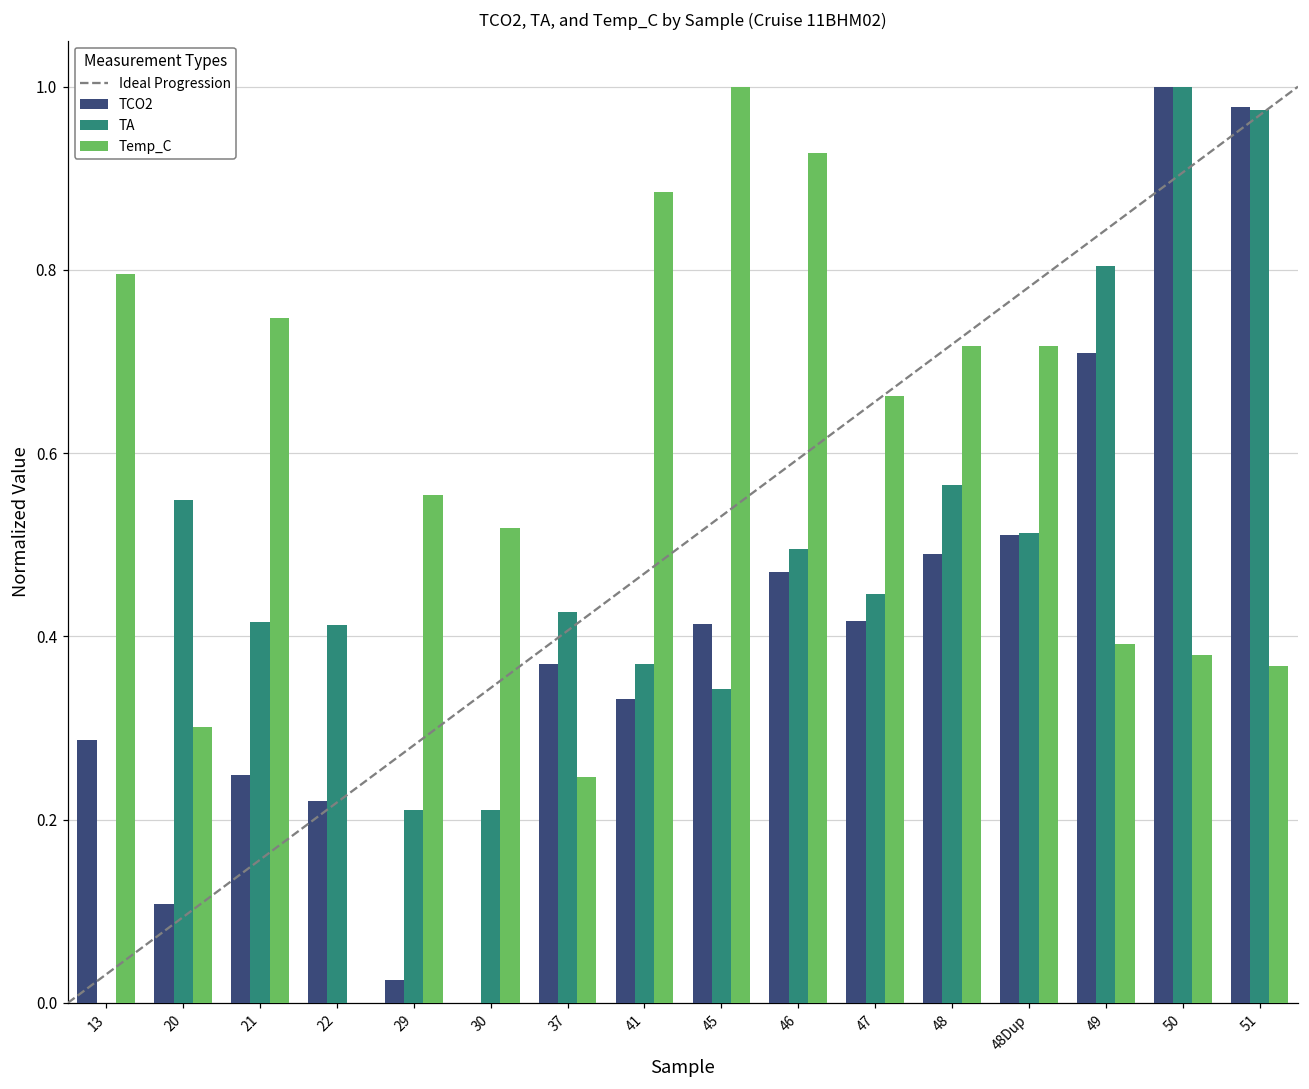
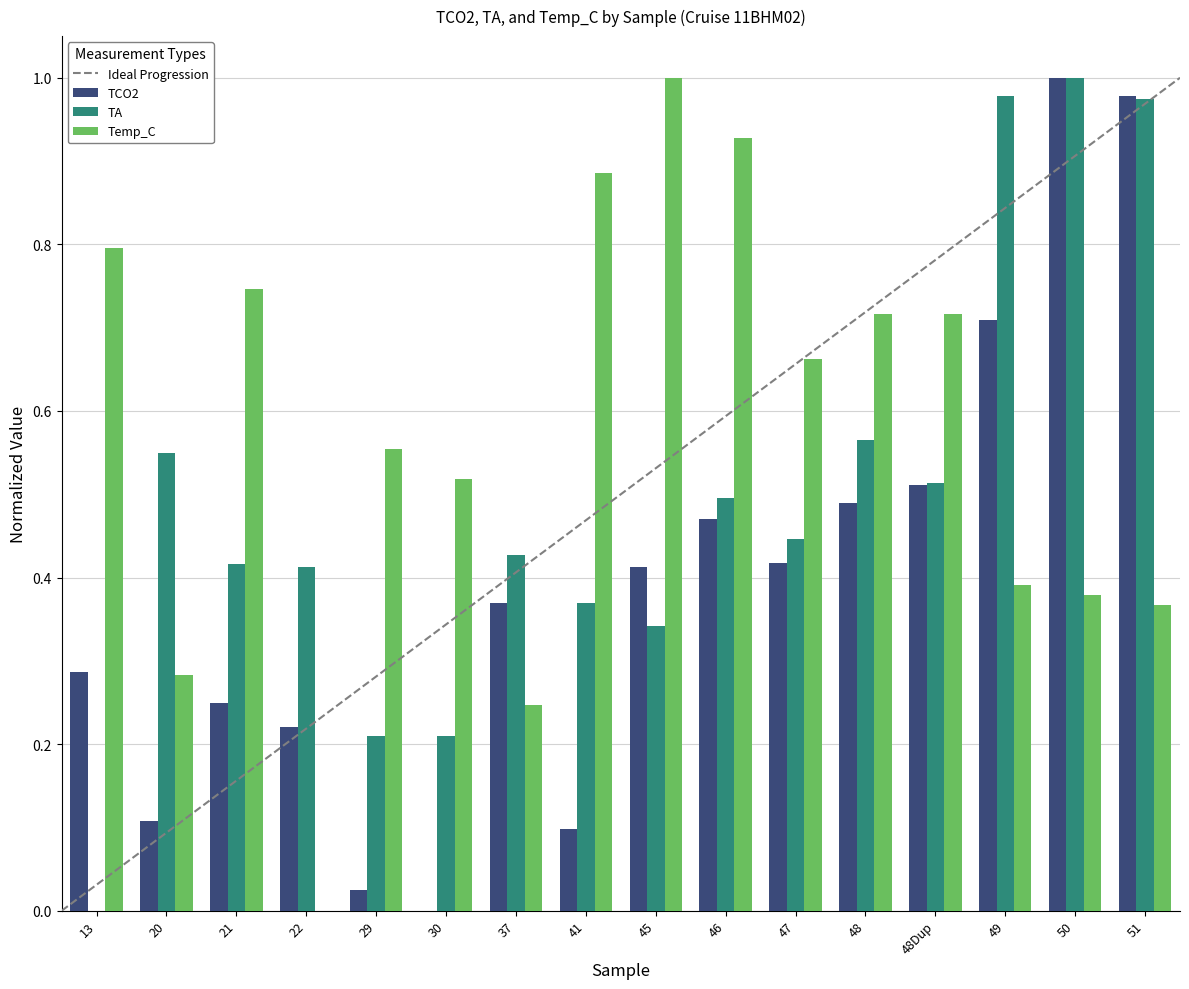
  {
    "TCO2": {
      "13": 0.29,
      "20": 0.11,
      "21": 0.25,
      "22": 0.22,
      "29": 0.02,
      "30": 0.00,
      "37": 0.37,
-     "41": 0.33,
+     "41": 0.10,
      "45": 0.41,
      "46": 0.47,
      "47": 0.42,
      "48": 0.49,
      "48Dup": 0.51,
      "49": 0.71,
      "50": 1.00,
      "51": 0.98
    },
    "TA": {
      "13": 0.00,
      "20": 0.55,
      "21": 0.42,
      "22": 0.41,
      "29": 0.21,
      "30": 0.21,
      "37": 0.43,
      "41": 0.37,
      "45": 0.34,
      "46": 0.50,
      "47": 0.45,
      "48": 0.57,
      "48Dup": 0.51,
-     "49": 0.80,
+     "49": 0.98,
      "50": 1.00,
      "51": 0.97
    },
    "Temp_C": {
      "13": 0.80,
-     "20": 0.30,
+     "20": 0.28,
      "21": 0.75,
      "22": 0.00,
      "29": 0.55,
      "30": 0.52,
      "37": 0.25,
      "41": 0.89,
      "45": 1.00,
      "46": 0.93,
      "47": 0.66,
      "48": 0.72,
      "48Dup": 0.72,
      "49": 0.39,
      "50": 0.38,
      "51": 0.37
    }
  }
